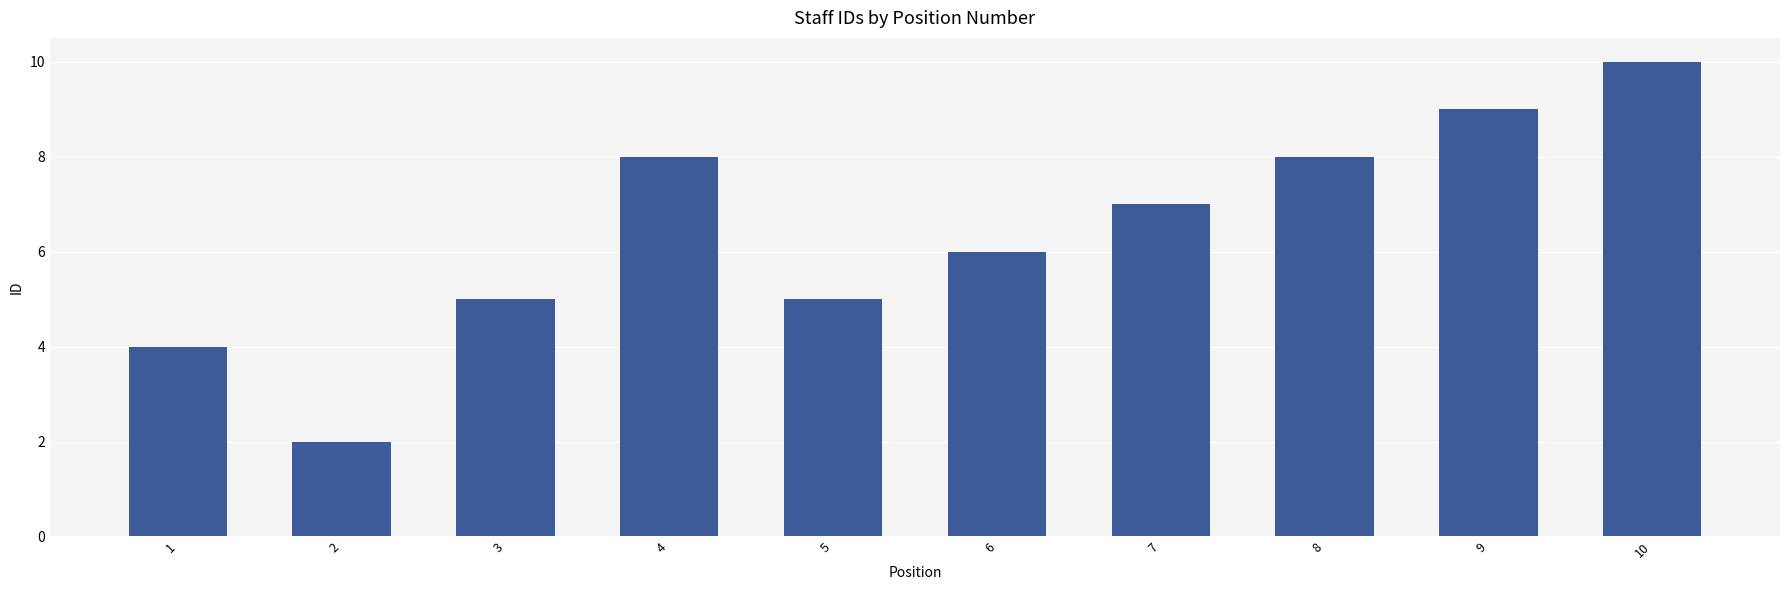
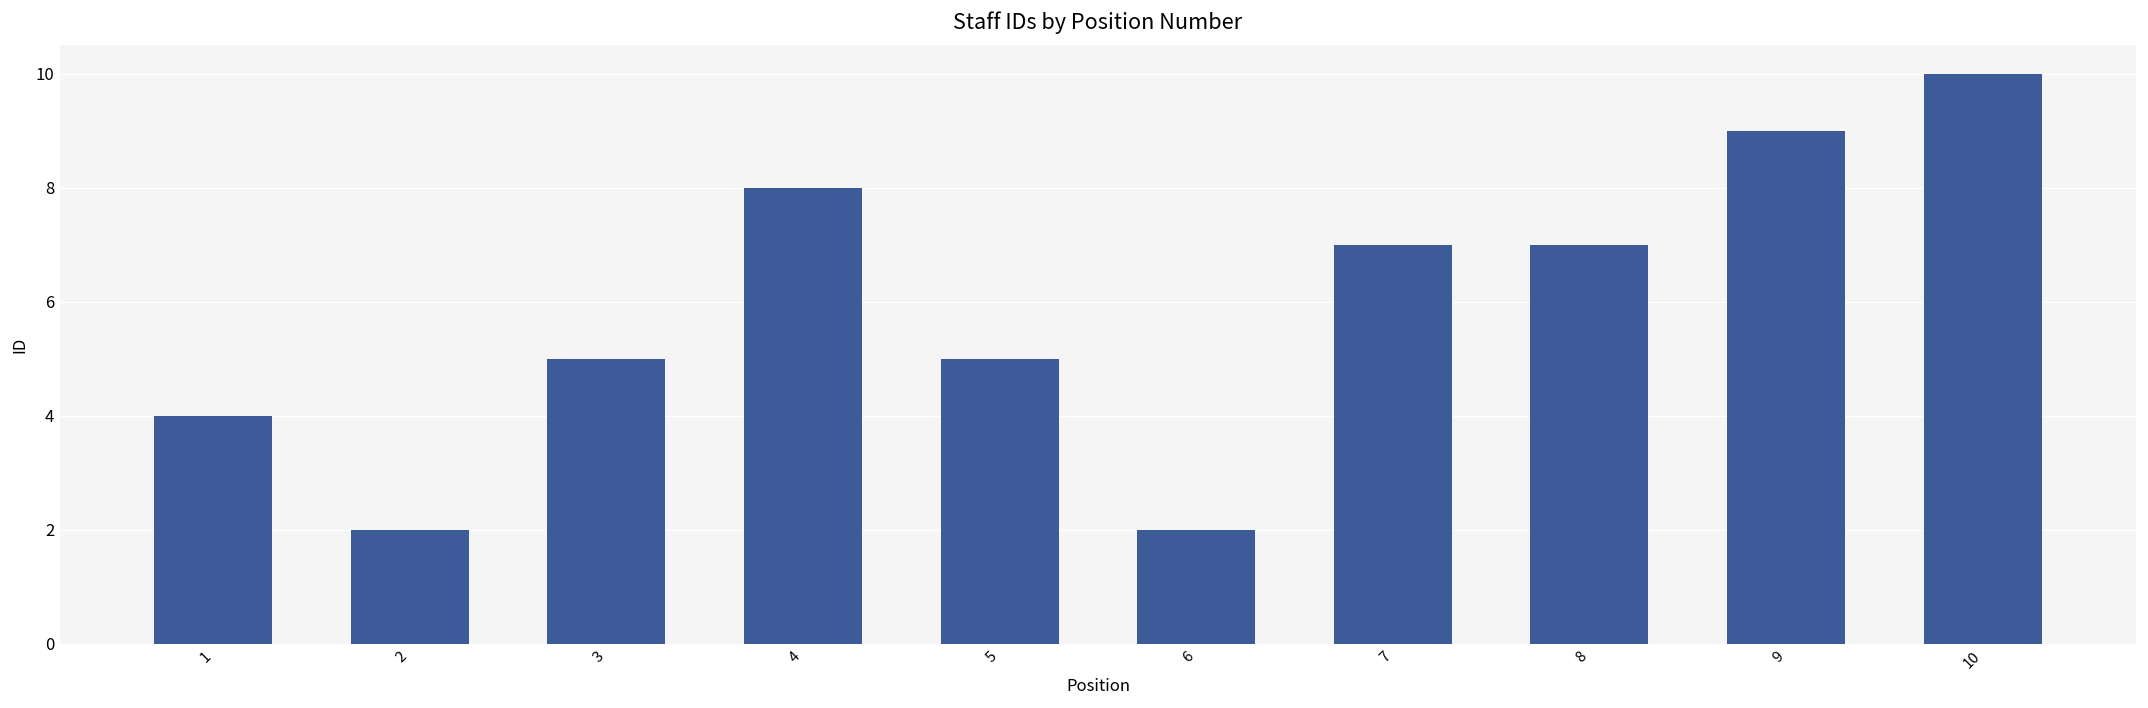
  {
    "1": 4,
    "2": 2,
    "3": 5,
    "4": 8,
    "5": 5,
-   "6": 6,
+   "6": 2,
    "7": 7,
-   "8": 8,
+   "8": 7,
    "9": 9,
    "10": 10
  }
